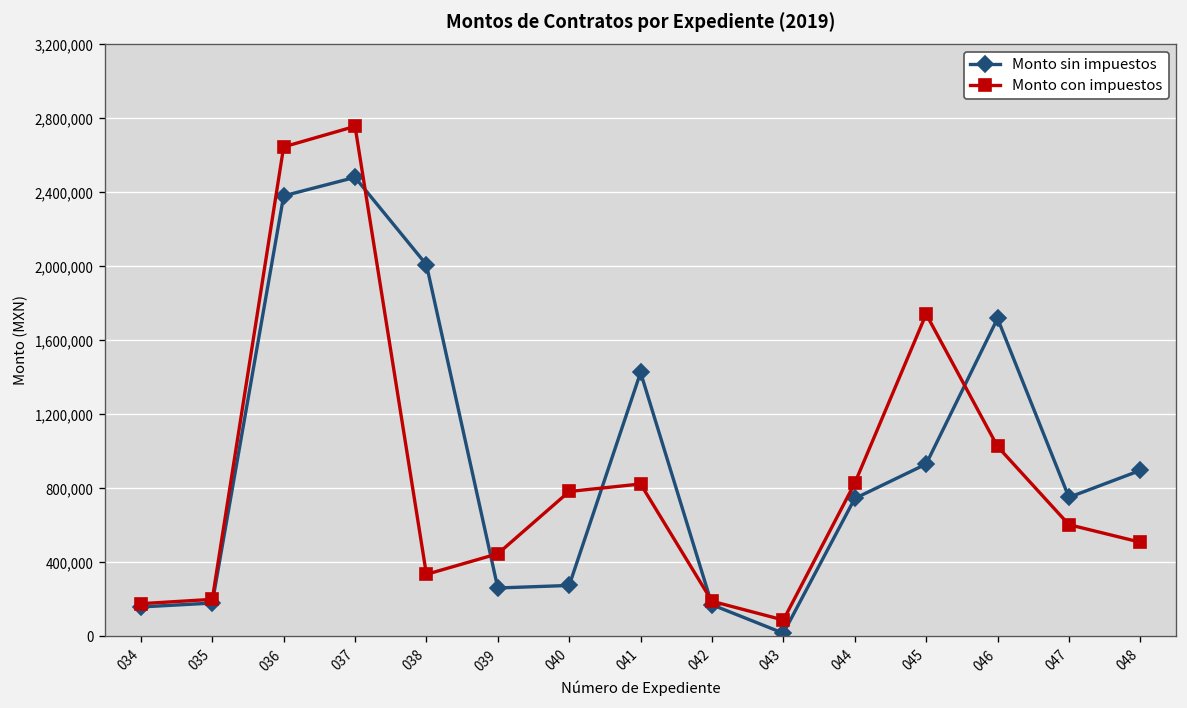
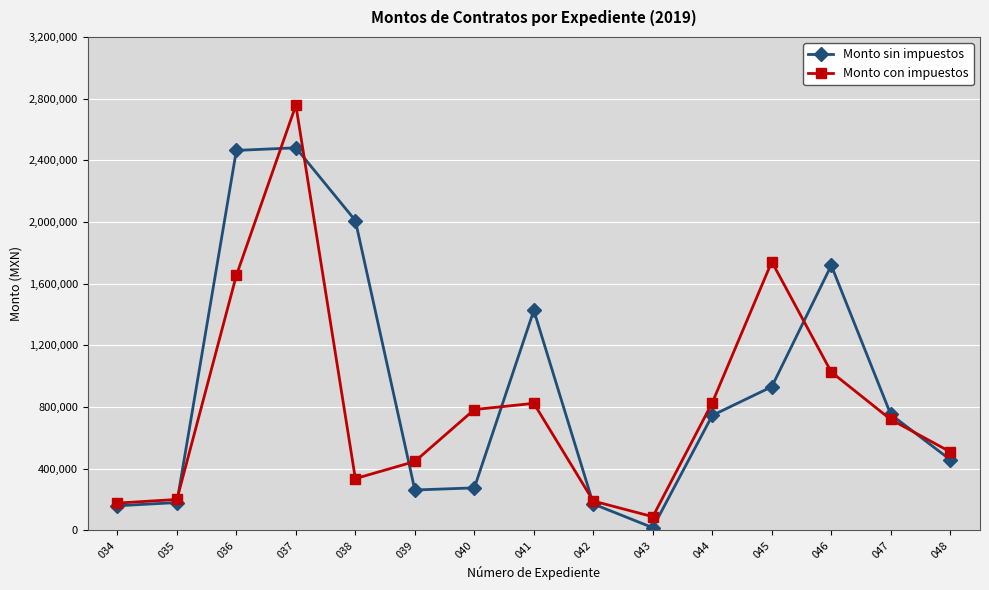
  {
    "Monto sin impuestos": {
      "034": "160,000",
      "035": "180,000",
-     "036": "2,380,000",
+     "036": "2,460,000",
      "037": "2,480,000",
      "038": "2,010,000",
      "039": "260,000",
      "040": "280,000",
      "041": "1,430,000",
      "042": "170,000",
      "043": "20,000",
      "044": "750,000",
      "045": "930,000",
      "046": "1,720,000",
      "047": "750,000",
-     "048": "900,000"
+     "048": "460,000"
    },
    "Monto con impuestos": {
      "034": "180,000",
      "035": "200,000",
-     "036": "2,650,000",
+     "036": "1,650,000",
      "037": "2,760,000",
      "038": "340,000",
      "039": "450,000",
      "040": "780,000",
      "041": "820,000",
      "042": "190,000",
      "043": "90,000",
      "044": "830,000",
      "045": "1,740,000",
      "046": "1,030,000",
-     "047": "600,000",
+     "047": "720,000",
      "048": "510,000"
    }
  }
